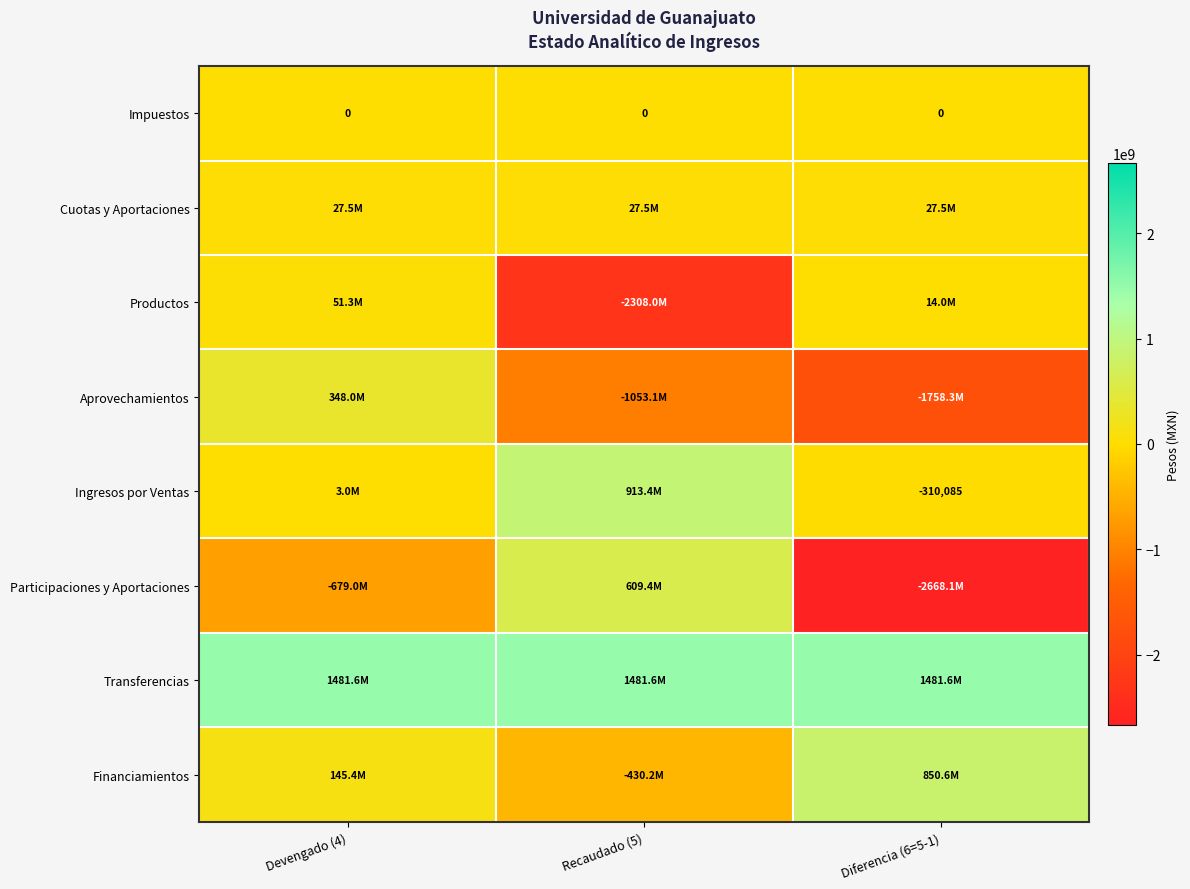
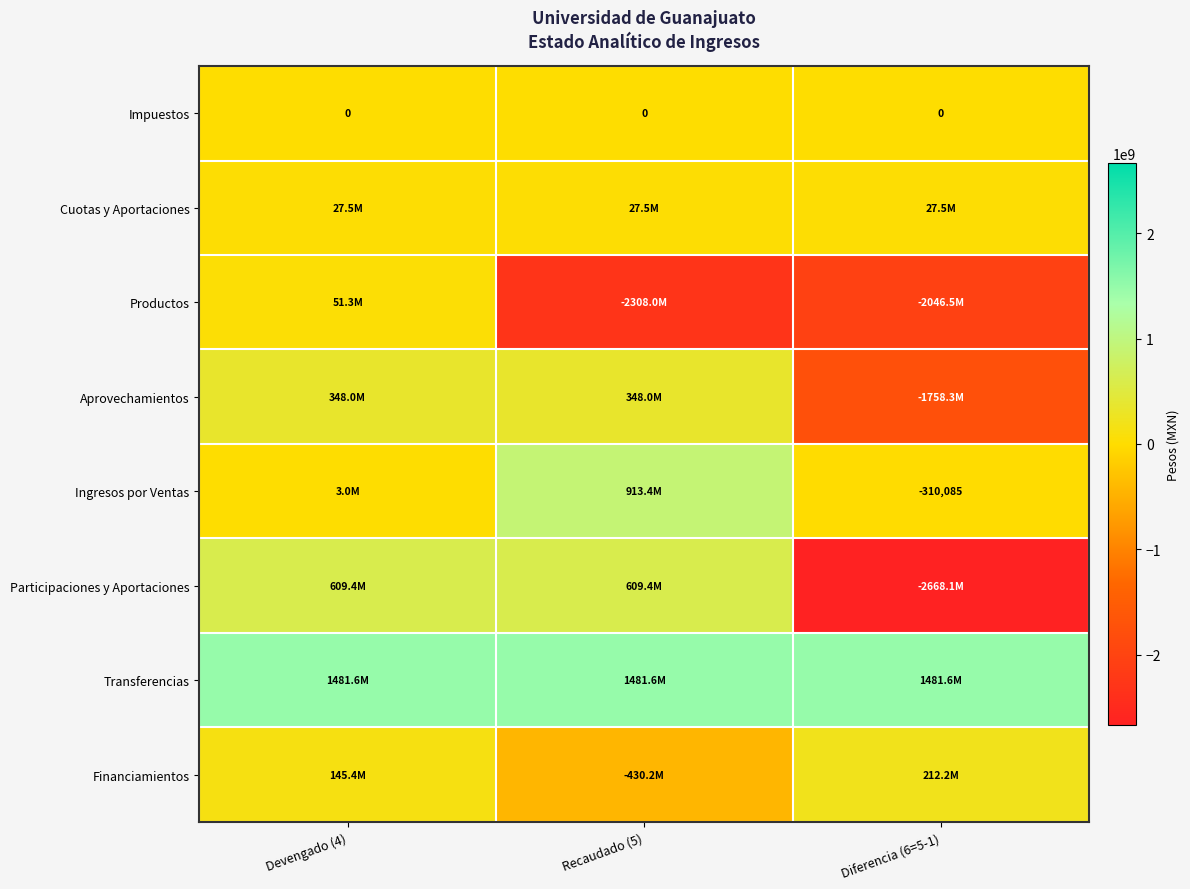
  {
    "Impuestos": {
      "Devengado (4)": "0",
      "Recaudado (5)": "0",
      "Diferencia (6=5-1)": "0"
    },
    "Cuotas y Aportaciones": {
      "Devengado (4)": "27.5M",
      "Recaudado (5)": "27.5M",
      "Diferencia (6=5-1)": "27.5M"
    },
    "Productos": {
      "Devengado (4)": "51.3M",
      "Recaudado (5)": "-2308.0M",
-     "Diferencia (6=5-1)": "14.0M"
+     "Diferencia (6=5-1)": "-2046.5M"
    },
    "Aprovechamientos": {
      "Devengado (4)": "348.0M",
-     "Recaudado (5)": "-1053.1M",
+     "Recaudado (5)": "348.0M",
      "Diferencia (6=5-1)": "-1758.3M"
    },
    "Ingresos por Ventas": {
      "Devengado (4)": "3.0M",
      "Recaudado (5)": "913.4M",
      "Diferencia (6=5-1)": "-310,085"
    },
    "Participaciones y Aportaciones": {
-     "Devengado (4)": "-679.0M",
+     "Devengado (4)": "609.4M",
      "Recaudado (5)": "609.4M",
      "Diferencia (6=5-1)": "-2668.1M"
    },
    "Transferencias": {
      "Devengado (4)": "1481.6M",
      "Recaudado (5)": "1481.6M",
      "Diferencia (6=5-1)": "1481.6M"
    },
    "Financiamientos": {
      "Devengado (4)": "145.4M",
      "Recaudado (5)": "-430.2M",
-     "Diferencia (6=5-1)": "850.6M"
+     "Diferencia (6=5-1)": "212.2M"
    }
  }
